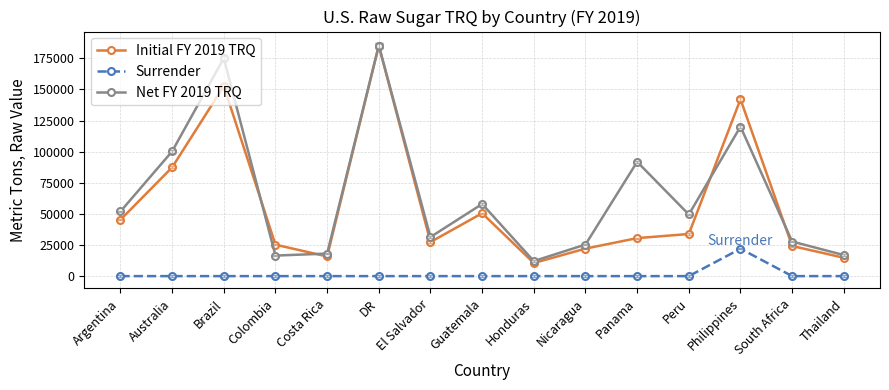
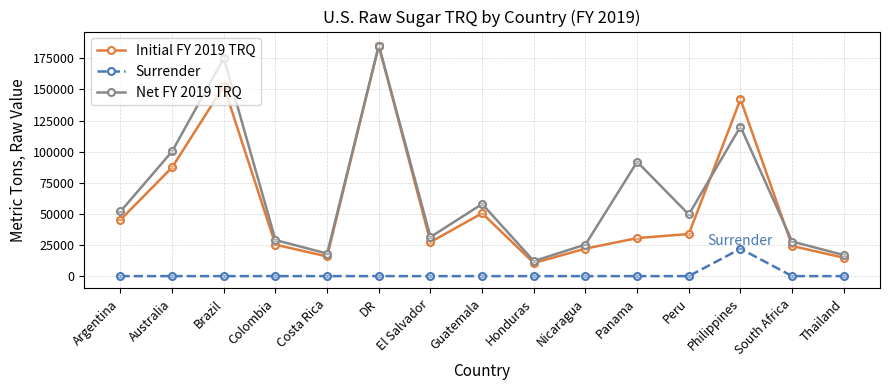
  {
    "Net FY 2019 TRQ": {
-     "Colombia": 16000
+     "Colombia": 29000
    }
  }
